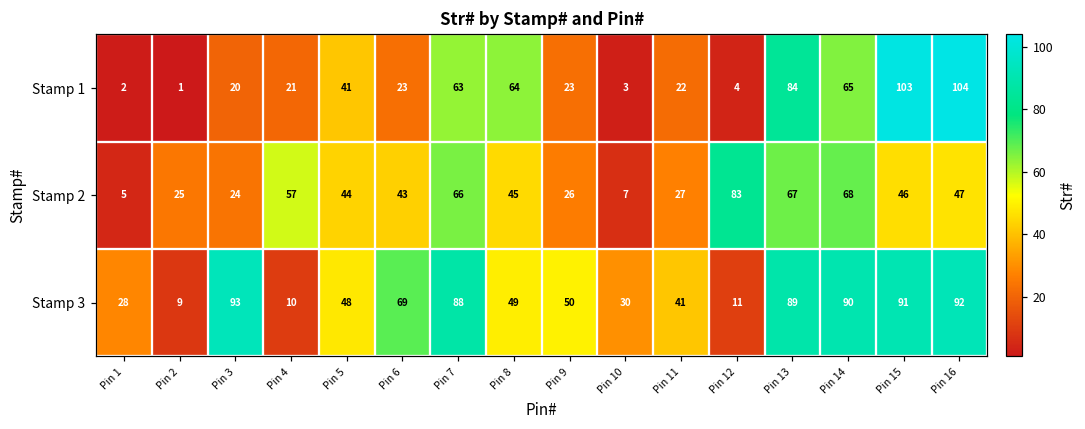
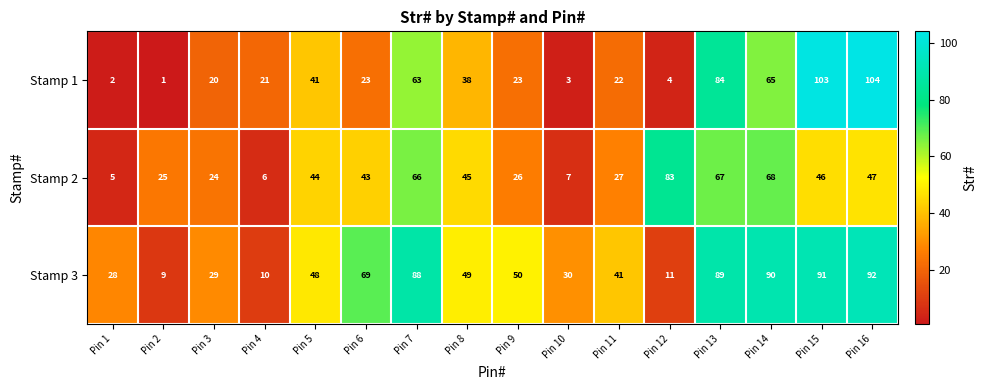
  {
    "Stamp 1": {
      "Pin 1": 2,
      "Pin 2": 1,
      "Pin 3": 20,
      "Pin 4": 21,
      "Pin 5": 41,
      "Pin 6": 23,
      "Pin 7": 63,
-     "Pin 8": 64,
+     "Pin 8": 38,
      "Pin 9": 23,
      "Pin 10": 3,
      "Pin 11": 22,
      "Pin 12": 4,
      "Pin 13": 84,
      "Pin 14": 65,
      "Pin 15": 103,
      "Pin 16": 104
    },
    "Stamp 2": {
      "Pin 1": 5,
      "Pin 2": 25,
      "Pin 3": 24,
-     "Pin 4": 57,
+     "Pin 4": 6,
      "Pin 5": 44,
      "Pin 6": 43,
      "Pin 7": 66,
      "Pin 8": 45,
      "Pin 9": 26,
      "Pin 10": 7,
      "Pin 11": 27,
      "Pin 12": 83,
      "Pin 13": 67,
      "Pin 14": 68,
      "Pin 15": 46,
      "Pin 16": 47
    },
    "Stamp 3": {
      "Pin 1": 28,
      "Pin 2": 9,
-     "Pin 3": 93,
+     "Pin 3": 29,
      "Pin 4": 10,
      "Pin 5": 48,
      "Pin 6": 69,
      "Pin 7": 88,
      "Pin 8": 49,
      "Pin 9": 50,
      "Pin 10": 30,
      "Pin 11": 41,
      "Pin 12": 11,
      "Pin 13": 89,
      "Pin 14": 90,
      "Pin 15": 91,
      "Pin 16": 92
    }
  }
